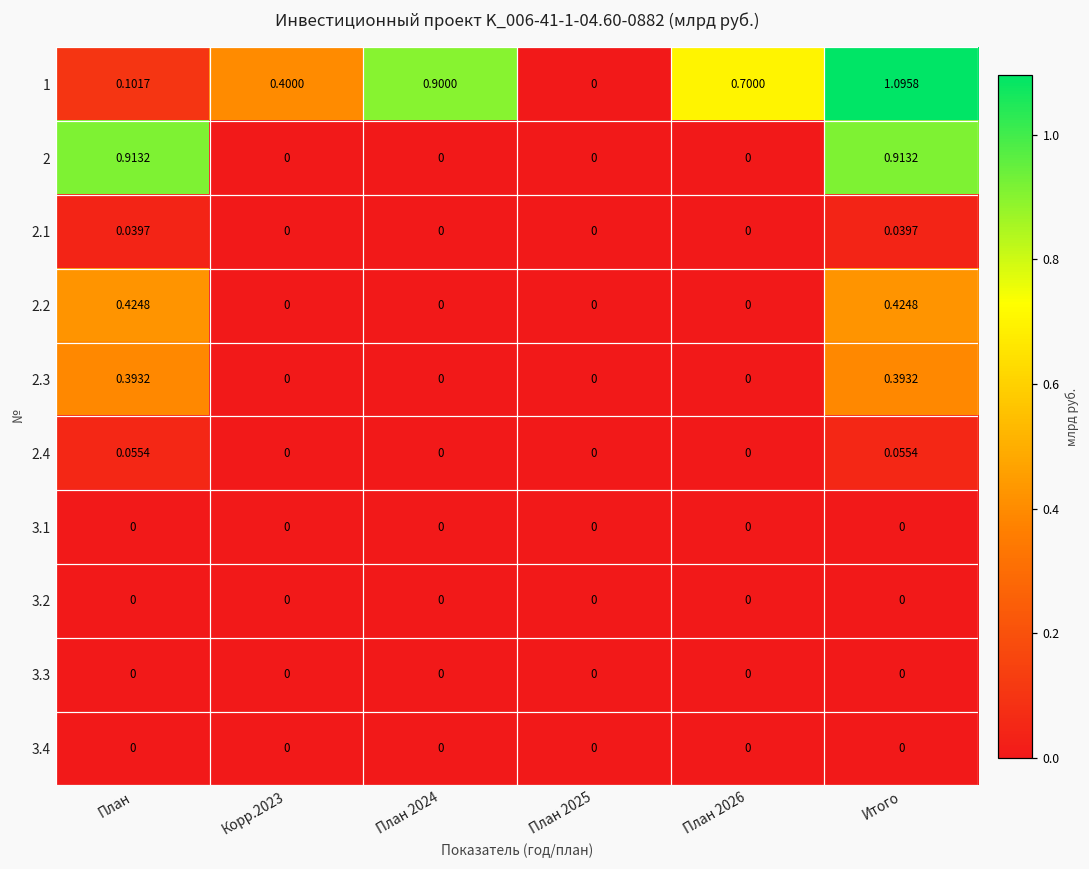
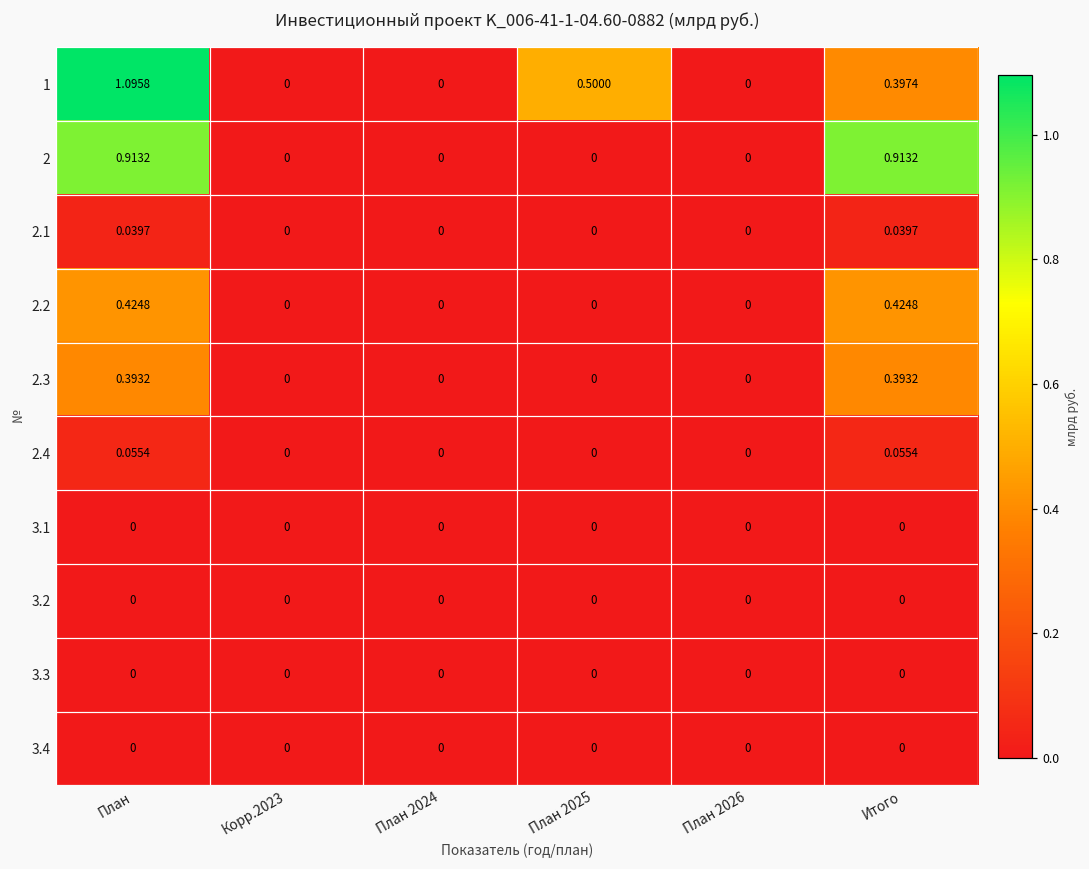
  {
    "1": {
-     "План": 0.1017,
-     "Корр.2023": 0.4000,
-     "План 2024": 0.9000,
-     "План 2025": 0,
-     "План 2026": 0.7000,
-     "Итого": 1.0958
+     "План": 1.0958,
+     "Корр.2023": 0,
+     "План 2024": 0,
+     "План 2025": 0.5000,
+     "План 2026": 0,
+     "Итого": 0.3974
    },
    "2": {
      "План": 0.9132,
      "Корр.2023": 0,
      "План 2024": 0,
      "План 2025": 0,
      "План 2026": 0,
      "Итого": 0.9132
    },
    "2.1": {
      "План": 0.0397,
      "Корр.2023": 0,
      "План 2024": 0,
      "План 2025": 0,
      "План 2026": 0,
      "Итого": 0.0397
    },
    "2.2": {
      "План": 0.4248,
      "Корр.2023": 0,
      "План 2024": 0,
      "План 2025": 0,
      "План 2026": 0,
      "Итого": 0.4248
    },
    "2.3": {
      "План": 0.3932,
      "Корр.2023": 0,
      "План 2024": 0,
      "План 2025": 0,
      "План 2026": 0,
      "Итого": 0.3932
    },
    "2.4": {
      "План": 0.0554,
      "Корр.2023": 0,
      "План 2024": 0,
      "План 2025": 0,
      "План 2026": 0,
      "Итого": 0.0554
    },
    "3.1": {
      "План": 0,
      "Корр.2023": 0,
      "План 2024": 0,
      "План 2025": 0,
      "План 2026": 0,
      "Итого": 0
    },
    "3.2": {
      "План": 0,
      "Корр.2023": 0,
      "План 2024": 0,
      "План 2025": 0,
      "План 2026": 0,
      "Итого": 0
    },
    "3.3": {
      "План": 0,
      "Корр.2023": 0,
      "План 2024": 0,
      "План 2025": 0,
      "План 2026": 0,
      "Итого": 0
    },
    "3.4": {
      "План": 0,
      "Корр.2023": 0,
      "План 2024": 0,
      "План 2025": 0,
      "План 2026": 0,
      "Итого": 0
    }
  }
